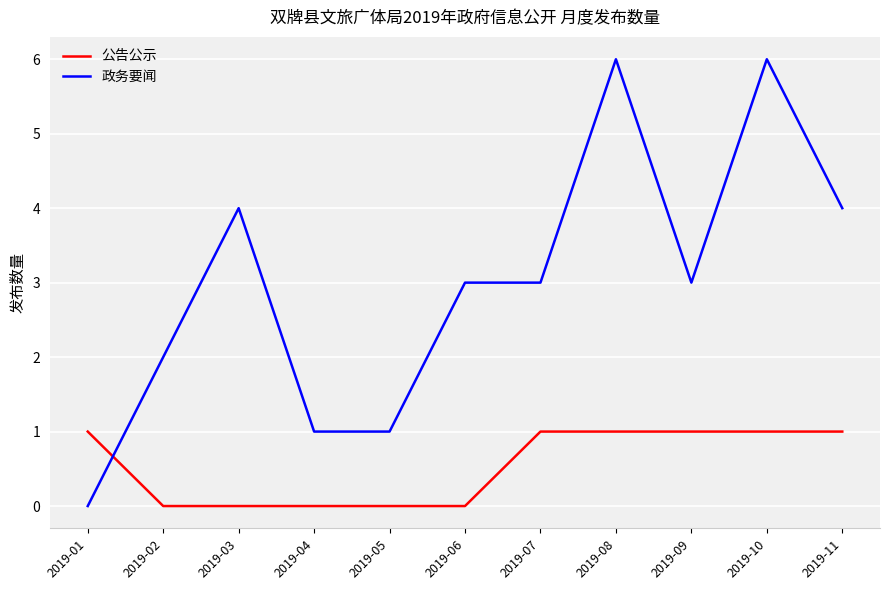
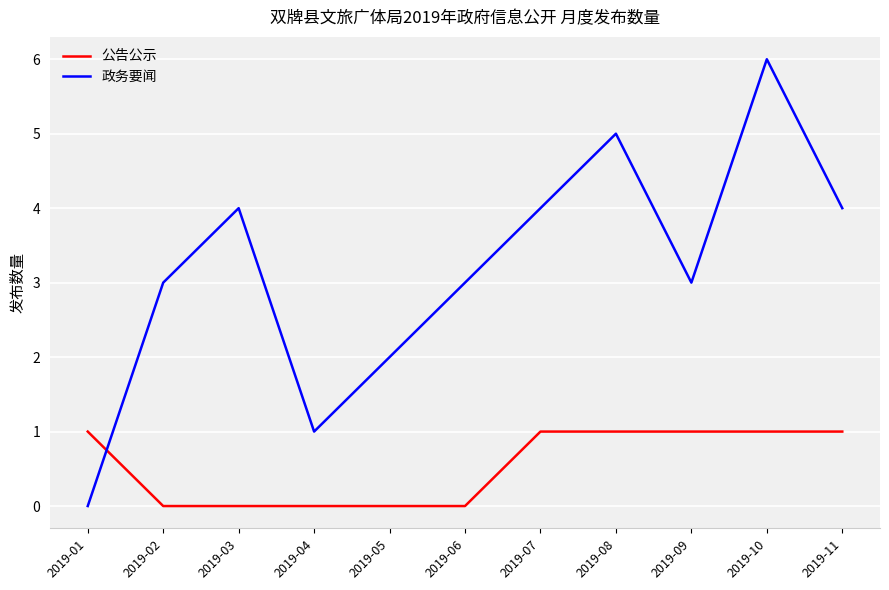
  {
    "公告公示": {
      "2019-01": 1,
      "2019-02": 0,
      "2019-03": 0,
      "2019-04": 0,
      "2019-05": 0,
      "2019-06": 0,
      "2019-07": 1,
      "2019-08": 1,
      "2019-09": 1,
      "2019-10": 1,
      "2019-11": 1
    },
    "政务要闻": {
      "2019-01": 0,
-     "2019-02": 2,
+     "2019-02": 3,
      "2019-03": 4,
      "2019-04": 1,
-     "2019-05": 1,
+     "2019-05": 2,
      "2019-06": 3,
-     "2019-07": 3,
-     "2019-08": 6,
+     "2019-07": 4,
+     "2019-08": 5,
      "2019-09": 3,
      "2019-10": 6,
      "2019-11": 4
    }
  }
